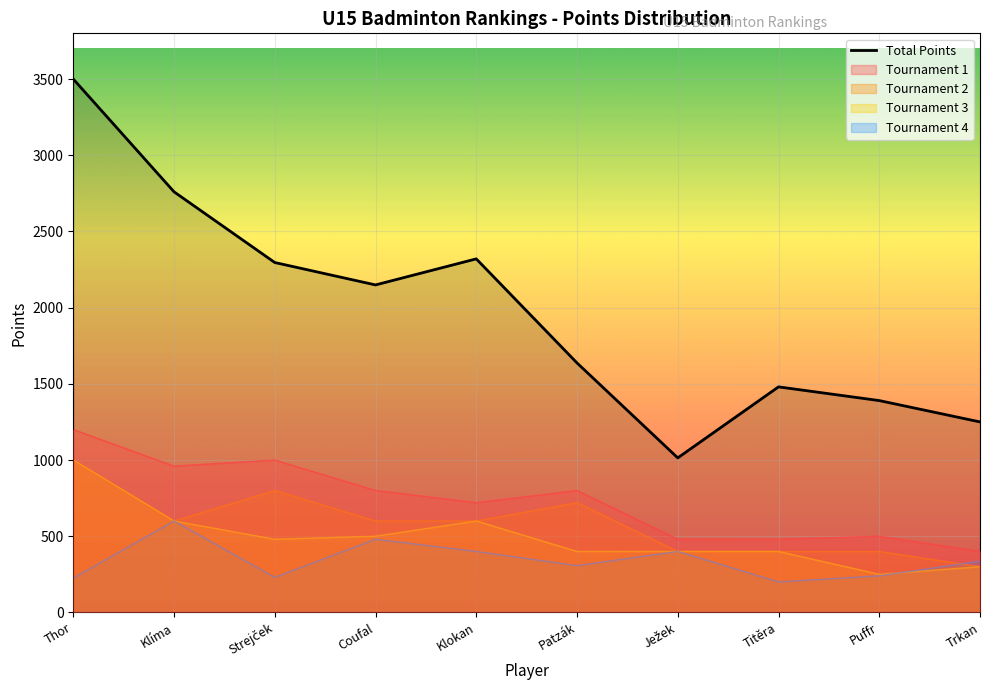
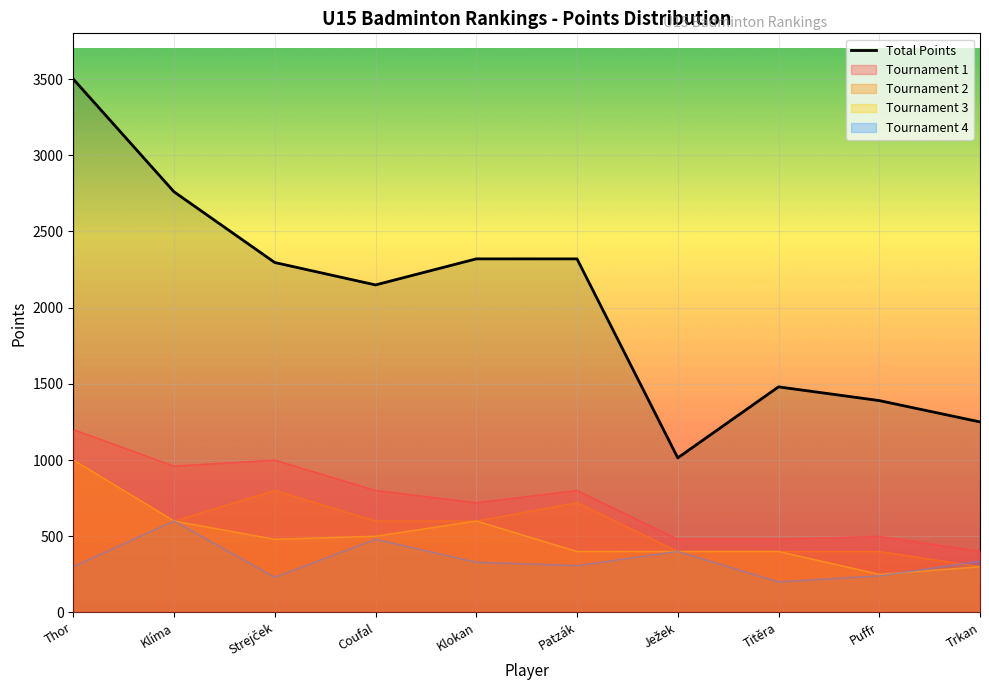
  {
    "Total Points": {
      "Thor": 3500,
      "Klíma": 2760,
      "Strejček": 2300,
      "Coufal": 2150,
      "Klokan": 2320,
-     "Patzák": 1640,
+     "Patzák": 2320,
      "Ježek": 1010,
      "Titěra": 1480,
      "Puffr": 1390,
      "Trkan": 1250
    },
    "Tournament 4": {
-     "Thor": 230,
+     "Thor": 300,
      "Strejček": 230,
      "Coufal": 480,
-     "Klokan": 400,
+     "Klokan": 330,
      "Patzák": 310,
      "Titěra": 200,
      "Trkan": 340
    }
  }
